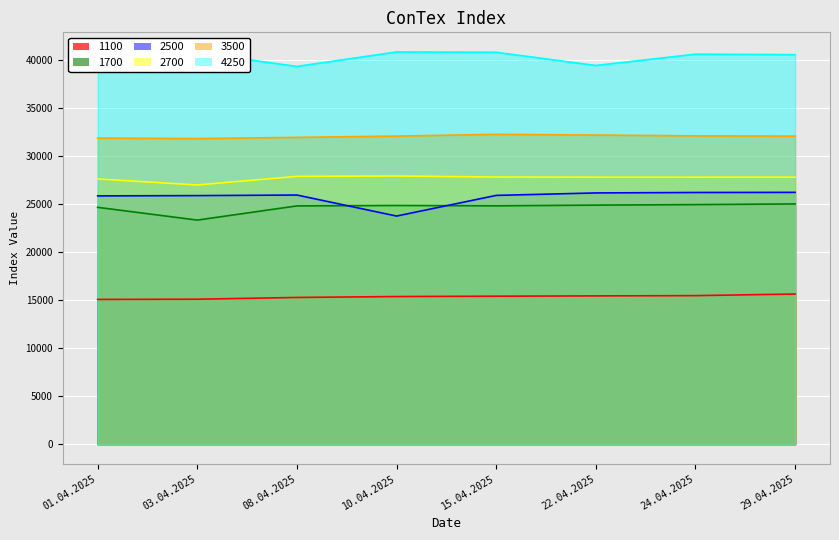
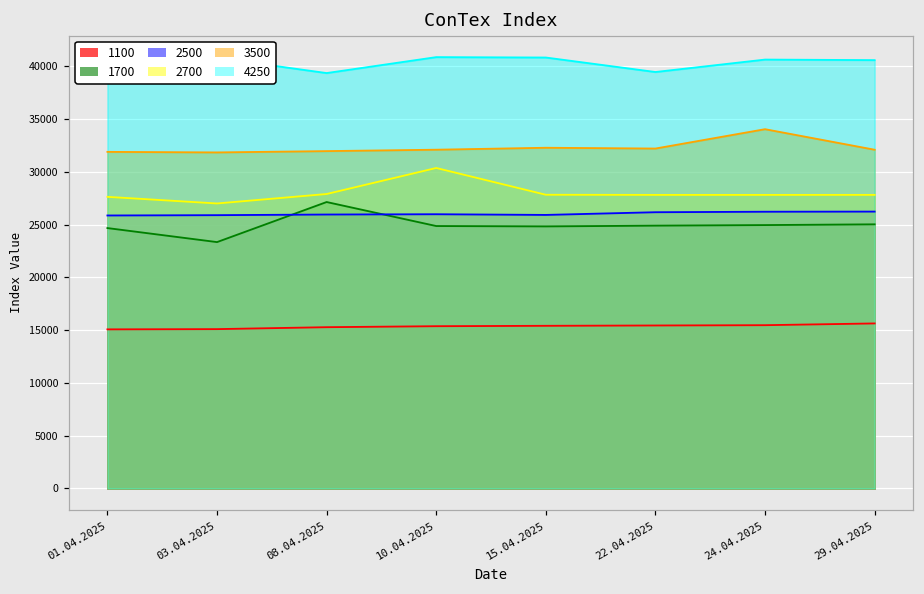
  {
    "1100": {
      "01.04.2025": 15000,
      "03.04.2025": 15000,
      "08.04.2025": 15000,
      "10.04.2025": 15000,
      "15.04.2025": 15000,
      "22.04.2025": 15000,
      "24.04.2025": 15000,
      "29.04.2025": 16000
    },
    "1700": {
      "01.04.2025": 25000,
      "03.04.2025": 23000,
-     "08.04.2025": 25000,
+     "08.04.2025": 27000,
      "10.04.2025": 25000,
      "15.04.2025": 25000,
      "22.04.2025": 25000,
      "24.04.2025": 25000,
      "29.04.2025": 25000
    },
    "2500": {
      "01.04.2025": 26000,
      "03.04.2025": 26000,
      "08.04.2025": 26000,
-     "10.04.2025": 24000,
+     "10.04.2025": 26000,
      "15.04.2025": 26000,
      "22.04.2025": 26000,
      "24.04.2025": 26000,
      "29.04.2025": 26000
    },
    "2700": {
      "01.04.2025": 28000,
      "03.04.2025": 27000,
      "08.04.2025": 28000,
-     "10.04.2025": 28000,
+     "10.04.2025": 30000,
      "15.04.2025": 28000,
      "22.04.2025": 28000,
      "24.04.2025": 28000,
      "29.04.2025": 28000
    },
    "3500": {
      "01.04.2025": 32000,
      "03.04.2025": 32000,
      "08.04.2025": 32000,
      "10.04.2025": 32000,
      "15.04.2025": 32000,
      "22.04.2025": 32000,
-     "24.04.2025": 32000,
+     "24.04.2025": 34000,
      "29.04.2025": 32000
    },
    "4250": {
      "08.04.2025": 39000,
      "10.04.2025": 41000,
      "15.04.2025": 41000,
      "22.04.2025": 39000,
      "24.04.2025": 41000,
      "29.04.2025": 41000
    }
  }
